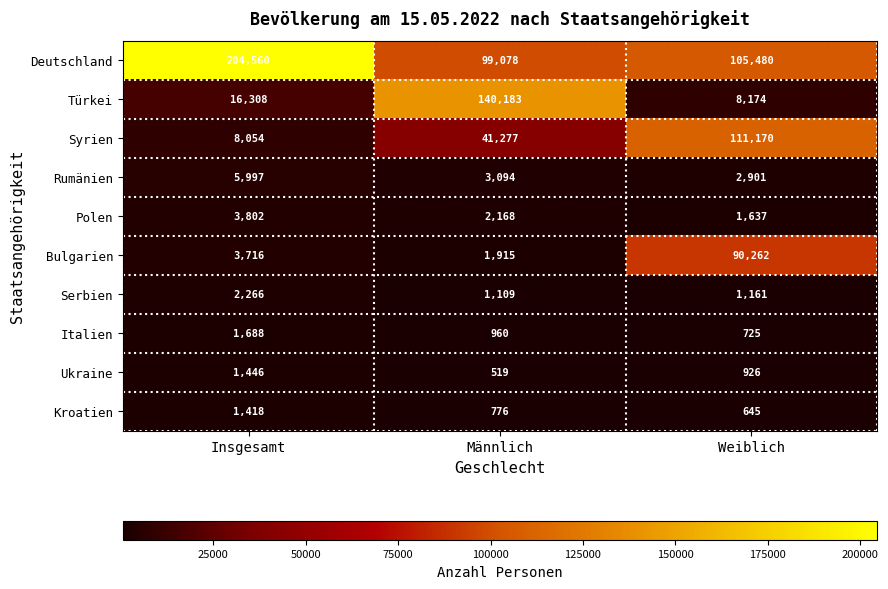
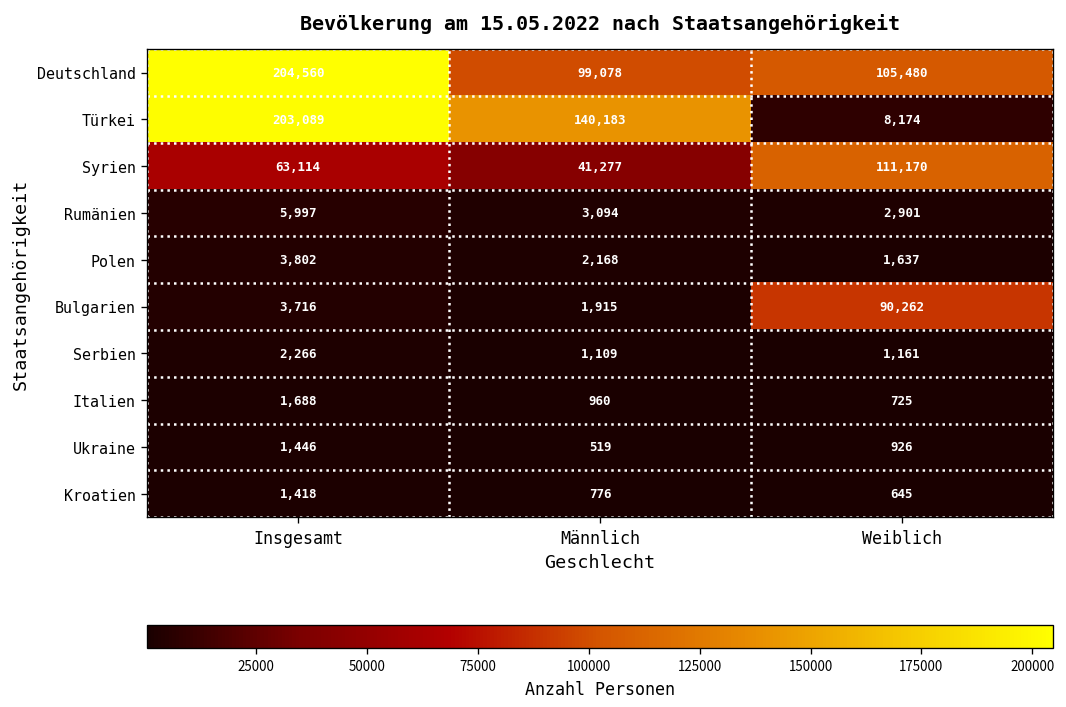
  {
    "Deutschland": {
      "Insgesamt": "204,560",
      "Männlich": "99,078",
      "Weiblich": "105,480"
    },
    "Türkei": {
-     "Insgesamt": "16,308",
+     "Insgesamt": "203,089",
      "Männlich": "140,183",
      "Weiblich": "8,174"
    },
    "Syrien": {
-     "Insgesamt": "8,054",
+     "Insgesamt": "63,114",
      "Männlich": "41,277",
      "Weiblich": "111,170"
    },
    "Rumänien": {
      "Insgesamt": "5,997",
      "Männlich": "3,094",
      "Weiblich": "2,901"
    },
    "Polen": {
      "Insgesamt": "3,802",
      "Männlich": "2,168",
      "Weiblich": "1,637"
    },
    "Bulgarien": {
      "Insgesamt": "3,716",
      "Männlich": "1,915",
      "Weiblich": "90,262"
    },
    "Serbien": {
      "Insgesamt": "2,266",
      "Männlich": "1,109",
      "Weiblich": "1,161"
    },
    "Italien": {
      "Insgesamt": "1,688",
      "Männlich": "960",
      "Weiblich": "725"
    },
    "Ukraine": {
      "Insgesamt": "1,446",
      "Männlich": "519",
      "Weiblich": "926"
    },
    "Kroatien": {
      "Insgesamt": "1,418",
      "Männlich": "776",
      "Weiblich": "645"
    }
  }
